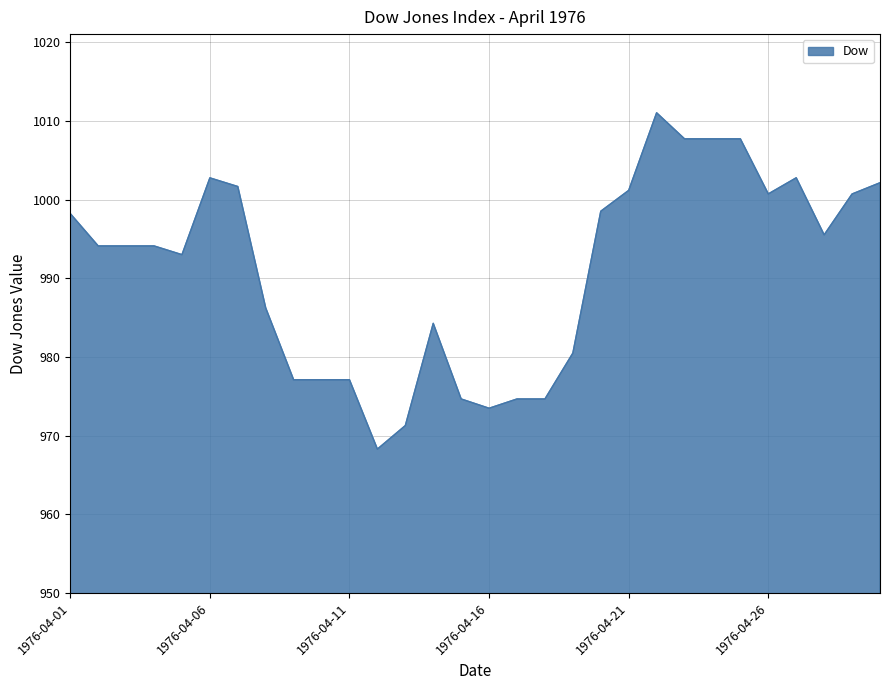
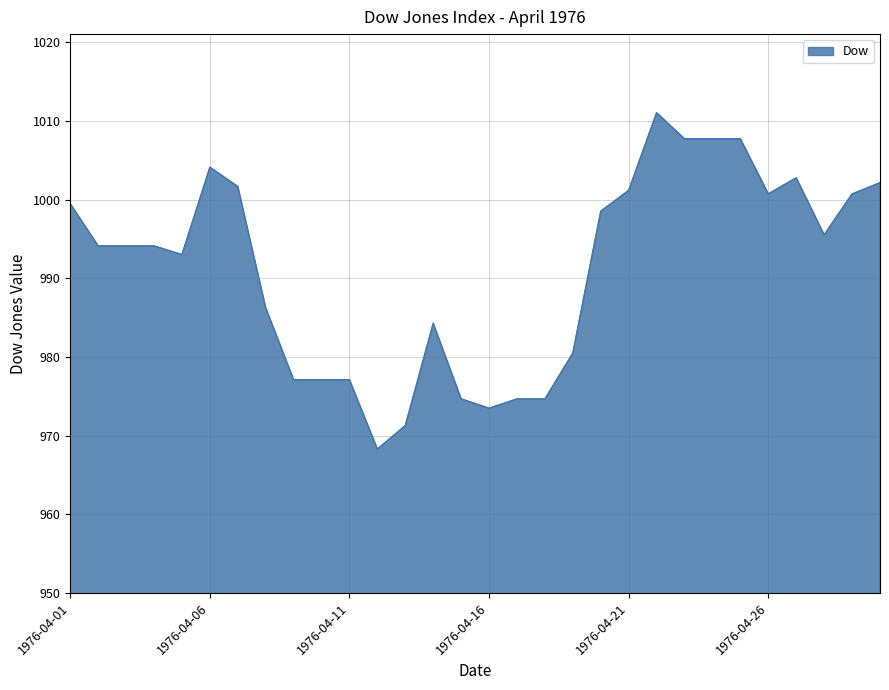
  {
-   "1976-04-01": 998,
-   "1976-04-06": 1003,
+   "1976-04-01": 999,
+   "1976-04-06": 1004,
    "1976-04-11": 977,
    "1976-04-16": 973,
    "1976-04-21": 1001,
    "1976-04-26": 1001
  }
